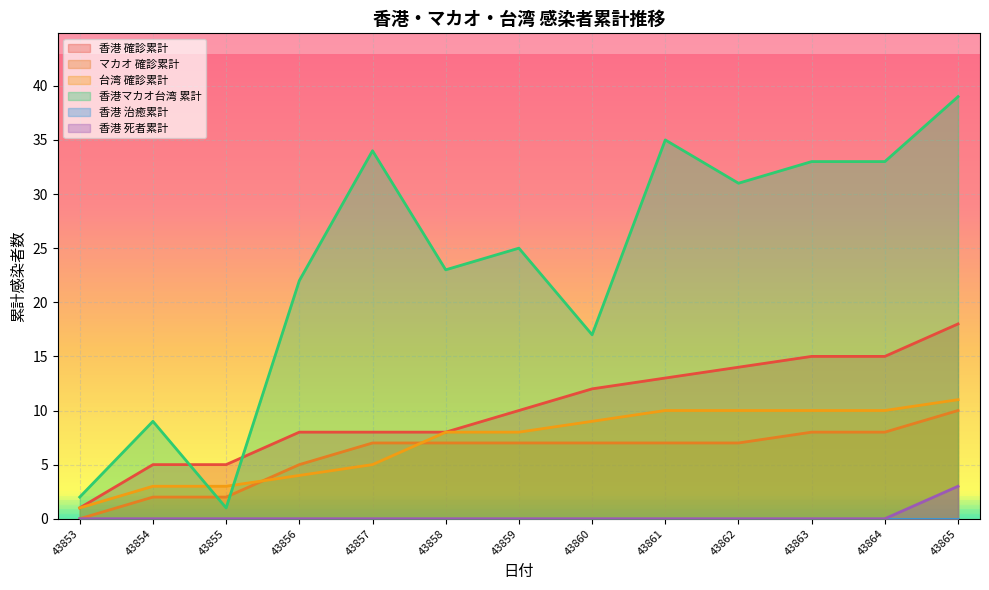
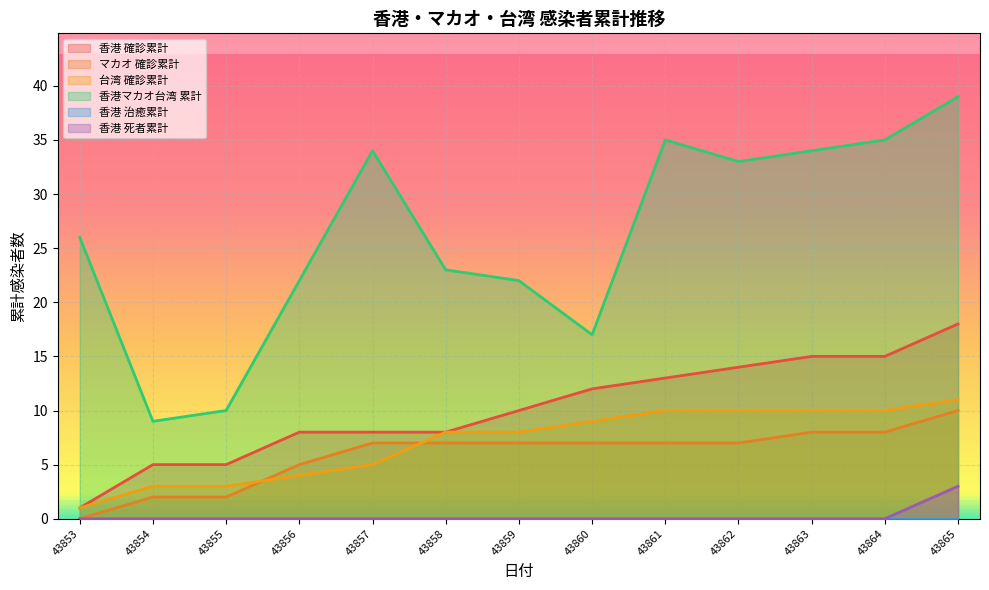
  {
    "香港マカオ台湾 累計": {
-     "43853": 2,
+     "43853": 26,
      "43854": 9,
-     "43855": 1,
+     "43855": 10,
      "43856": 22,
      "43857": 34,
      "43858": 23,
-     "43859": 25,
+     "43859": 22,
      "43860": 17,
      "43861": 35,
-     "43862": 31,
-     "43863": 33,
-     "43864": 33,
+     "43862": 33,
+     "43863": 34,
+     "43864": 35,
      "43865": 39
    },
    "香港 治癒累計": {
      "43865": 0
    },
    "香港 死者累計": {
      "43865": 3
    }
  }
